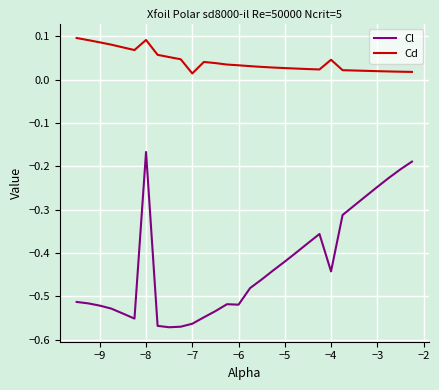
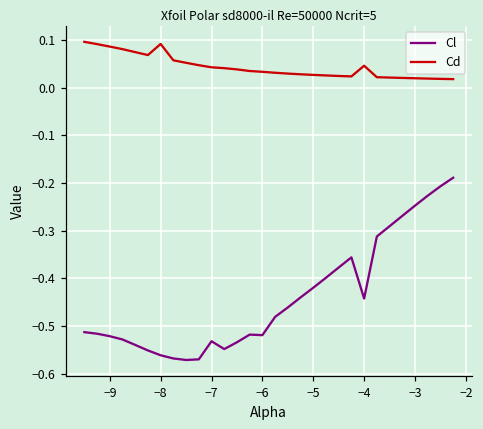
  {
    "Cl": {
      "−9": -0.52,
-     "−8": -0.17,
-     "−7": -0.56,
+     "−8": -0.56,
+     "−7": -0.53,
      "−6": -0.52,
      "−5": -0.42,
      "−4": -0.44,
      "−3": -0.25
    },
    "Cd": {
      "−9": 0.09,
      "−8": 0.09,
-     "−7": 0.01,
+     "−7": 0.04,
      "−6": 0.03,
      "−5": 0.03,
      "−4": 0.05,
      "−3": 0.02
    }
  }
